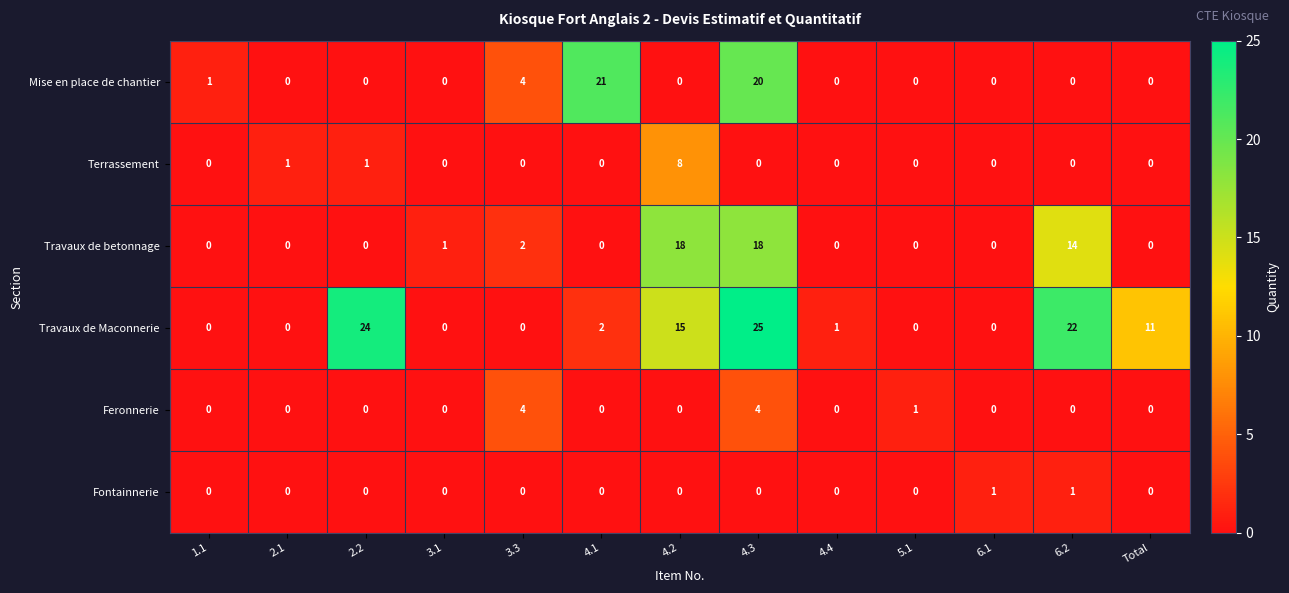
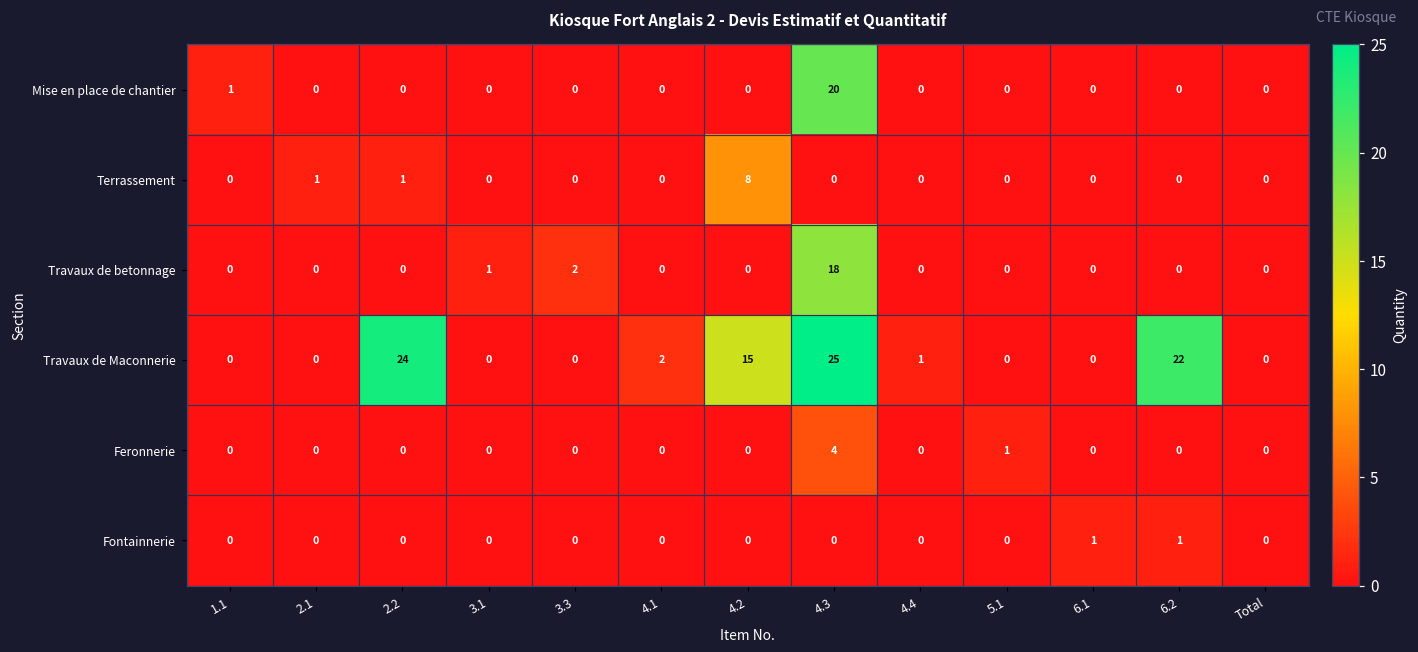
  {
    "Mise en place de chantier": {
      "1.1": 1,
      "2.1": 0,
      "2.2": 0,
      "3.1": 0,
-     "3.3": 4,
-     "4.1": 21,
+     "3.3": 0,
+     "4.1": 0,
      "4.2": 0,
      "4.3": 20,
      "4.4": 0,
      "5.1": 0,
      "6.1": 0,
      "6.2": 0,
      "Total": 0
    },
    "Terrassement": {
      "1.1": 0,
      "2.1": 1,
      "2.2": 1,
      "3.1": 0,
      "3.3": 0,
      "4.1": 0,
      "4.2": 8,
      "4.3": 0,
      "4.4": 0,
      "5.1": 0,
      "6.1": 0,
      "6.2": 0,
      "Total": 0
    },
    "Travaux de betonnage": {
      "1.1": 0,
      "2.1": 0,
      "2.2": 0,
      "3.1": 1,
      "3.3": 2,
      "4.1": 0,
-     "4.2": 18,
+     "4.2": 0,
      "4.3": 18,
      "4.4": 0,
      "5.1": 0,
      "6.1": 0,
-     "6.2": 14,
+     "6.2": 0,
      "Total": 0
    },
    "Travaux de Maconnerie": {
      "1.1": 0,
      "2.1": 0,
      "2.2": 24,
      "3.1": 0,
      "3.3": 0,
      "4.1": 2,
      "4.2": 15,
      "4.3": 25,
      "4.4": 1,
      "5.1": 0,
      "6.1": 0,
      "6.2": 22,
-     "Total": 11
+     "Total": 0
    },
    "Feronnerie": {
      "1.1": 0,
      "2.1": 0,
      "2.2": 0,
      "3.1": 0,
-     "3.3": 4,
+     "3.3": 0,
      "4.1": 0,
      "4.2": 0,
      "4.3": 4,
      "4.4": 0,
      "5.1": 1,
      "6.1": 0,
      "6.2": 0,
      "Total": 0
    },
    "Fontainnerie": {
      "1.1": 0,
      "2.1": 0,
      "2.2": 0,
      "3.1": 0,
      "3.3": 0,
      "4.1": 0,
      "4.2": 0,
      "4.3": 0,
      "4.4": 0,
      "5.1": 0,
      "6.1": 1,
      "6.2": 1,
      "Total": 0
    }
  }
